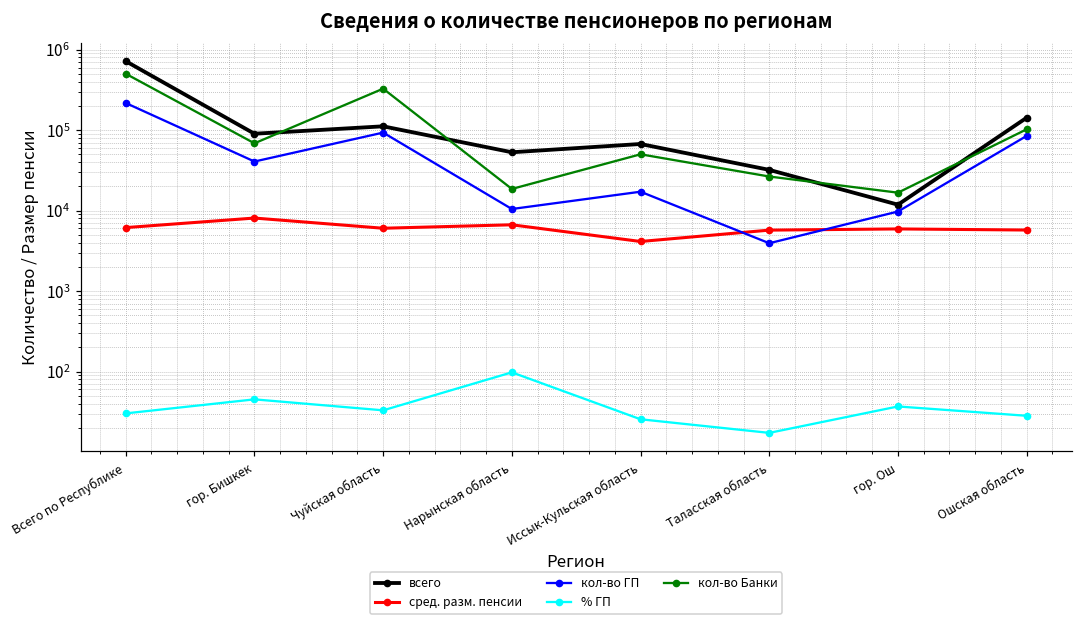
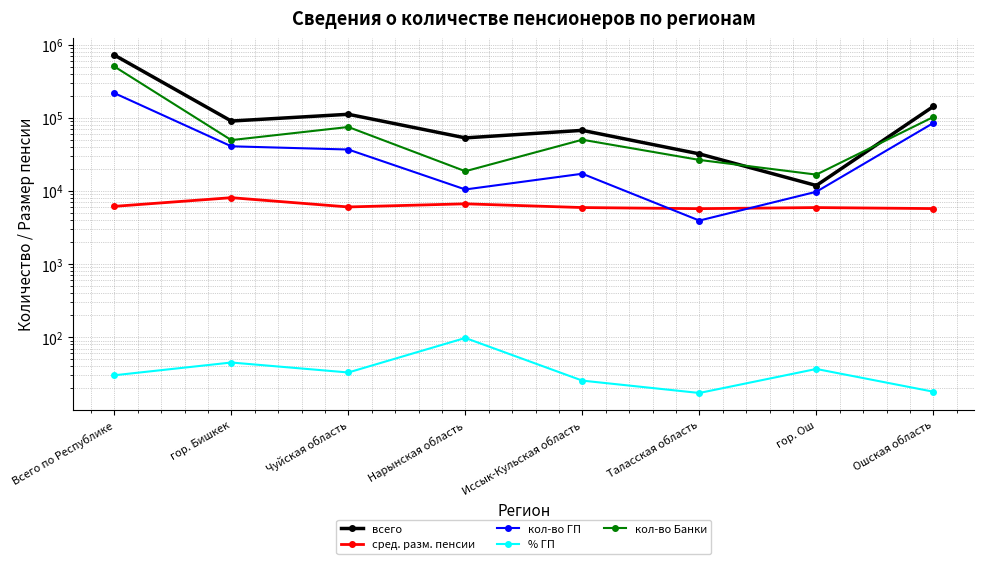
  {
    "всего": {
      "Всего по Республике": 700000,
      "гор. Бишкек": 90000,
      "Чуйская область": 110000,
      "Нарынская область": 50000,
      "Иссык-Кульская область": 70000,
      "Таласская область": 30000,
      "гор. Ош": 12000,
      "Ошская область": 140000
    },
    "сред. разм. пенсии": {
      "Всего по Республике": 6000,
      "гор. Бишкек": 8000,
      "Чуйская область": 6000,
      "Нарынская область": 7000,
-     "Иссык-Кульская область": 4000,
+     "Иссык-Кульская область": 6000,
      "Таласская область": 6000,
      "гор. Ош": 6000,
      "Ошская область": 6000
    },
    "кол-во ГП": {
      "Всего по Республике": 220000,
      "гор. Бишкек": 40000,
-     "Чуйская область": 90000,
+     "Чуйская область": 40000,
      "Нарынская область": 10000,
      "Иссык-Кульская область": 17000,
      "Таласская область": 4000,
      "гор. Ош": 10000,
      "Ошская область": 80000
    },
    "% ГП": {
      "Всего по Республике": 30,
      "гор. Бишкек": 50,
      "Чуйская область": 30,
      "Нарынская область": 100,
      "Иссык-Кульская область": 26,
      "Таласская область": 17,
      "гор. Ош": 40,
-     "Ошская область": 28
+     "Ошская область": 18
    },
    "кол-во Банки": {
      "Всего по Республике": 500000,
-     "гор. Бишкек": 70000,
-     "Чуйская область": 300000,
+     "гор. Бишкек": 50000,
+     "Чуйская область": 70000,
      "Нарынская область": 19000,
      "Иссык-Кульская область": 50000,
      "Таласская область": 27000,
      "гор. Ош": 17000,
      "Ошская область": 100000
    }
  }
